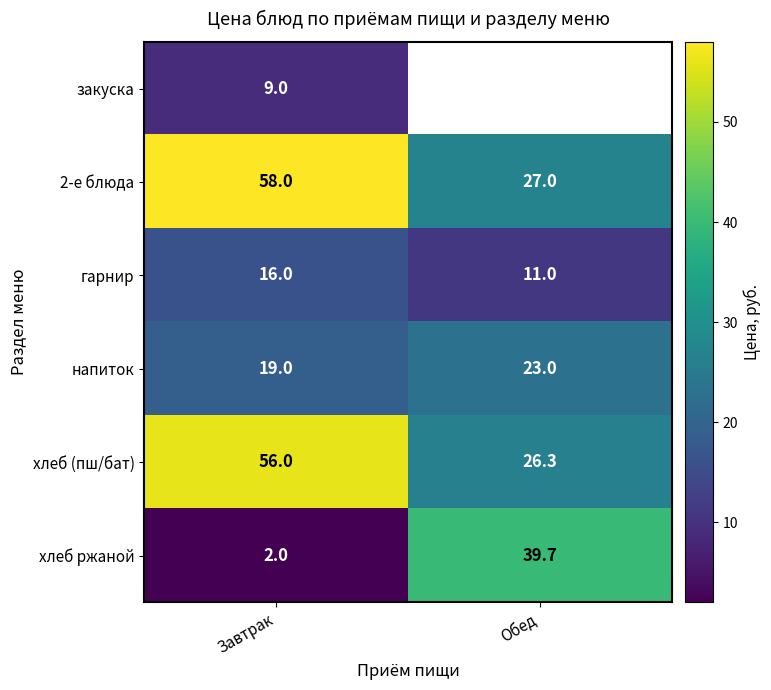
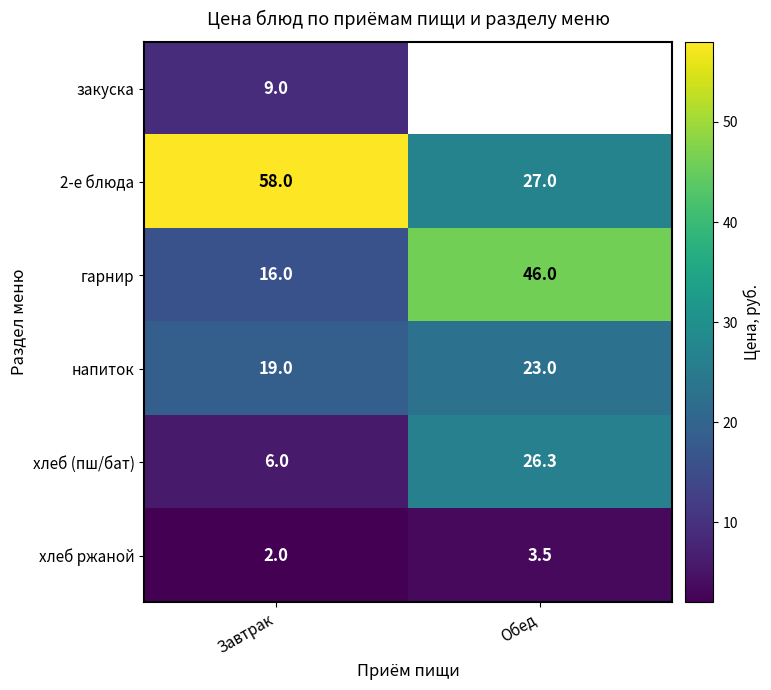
  {
    "закуска": {
      "Завтрак": 9.0
    },
    "2-е блюда": {
      "Завтрак": 58.0,
      "Обед": 27.0
    },
    "гарнир": {
      "Завтрак": 16.0,
-     "Обед": 11.0
+     "Обед": 46.0
    },
    "напиток": {
      "Завтрак": 19.0,
      "Обед": 23.0
    },
    "хлеб (пш/бат)": {
-     "Завтрак": 56.0,
+     "Завтрак": 6.0,
      "Обед": 26.3
    },
    "хлеб ржаной": {
      "Завтрак": 2.0,
-     "Обед": 39.7
+     "Обед": 3.5
    }
  }
